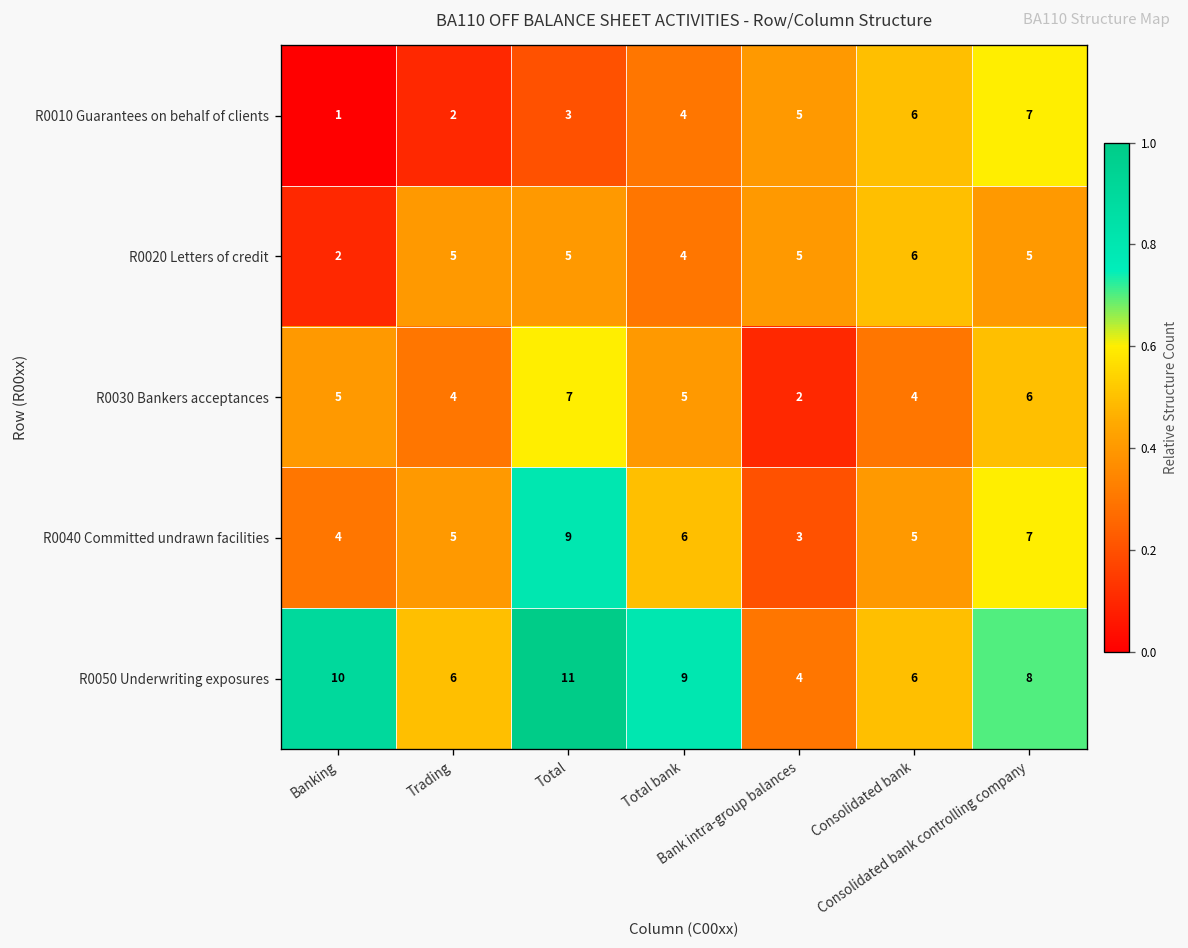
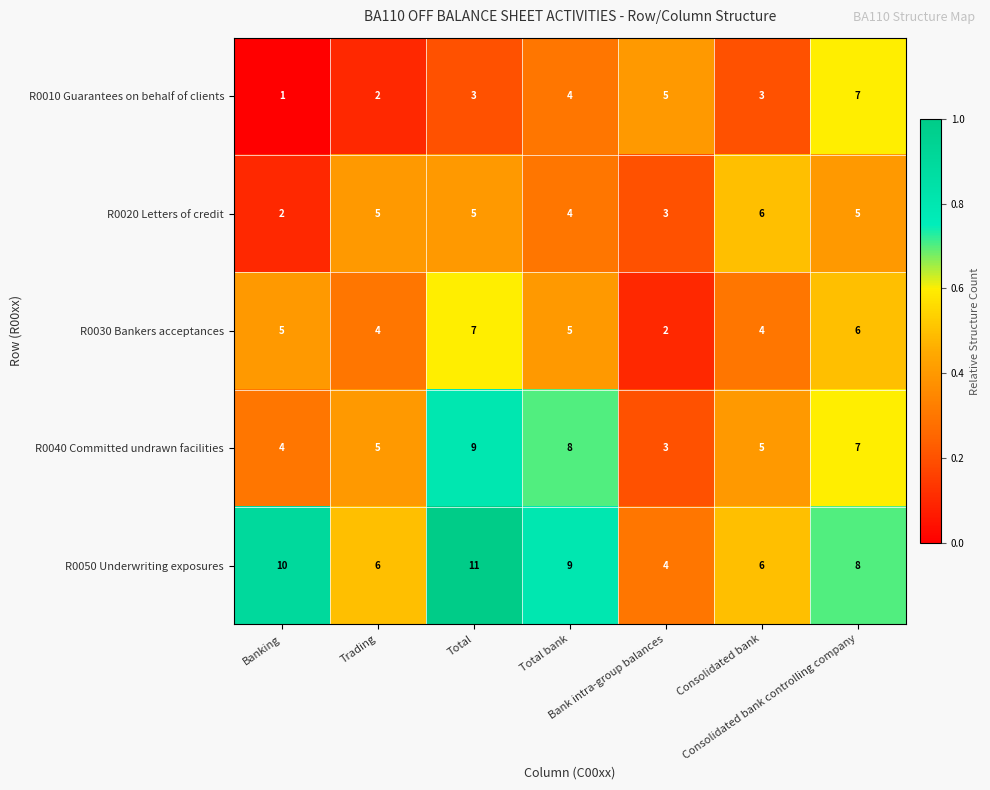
  {
    "R0010 Guarantees on behalf of clients": {
      "Banking": 1,
      "Trading": 2,
      "Total": 3,
      "Total bank": 4,
      "Bank intra-group balances": 5,
-     "Consolidated bank": 6,
+     "Consolidated bank": 3,
      "Consolidated bank controlling company": 7
    },
    "R0020 Letters of credit": {
      "Banking": 2,
      "Trading": 5,
      "Total": 5,
      "Total bank": 4,
-     "Bank intra-group balances": 5,
+     "Bank intra-group balances": 3,
      "Consolidated bank": 6,
      "Consolidated bank controlling company": 5
    },
    "R0030 Bankers acceptances": {
      "Banking": 5,
      "Trading": 4,
      "Total": 7,
      "Total bank": 5,
      "Bank intra-group balances": 2,
      "Consolidated bank": 4,
      "Consolidated bank controlling company": 6
    },
    "R0040 Committed undrawn facilities": {
      "Banking": 4,
      "Trading": 5,
      "Total": 9,
-     "Total bank": 6,
+     "Total bank": 8,
      "Bank intra-group balances": 3,
      "Consolidated bank": 5,
      "Consolidated bank controlling company": 7
    },
    "R0050 Underwriting exposures": {
      "Banking": 10,
      "Trading": 6,
      "Total": 11,
      "Total bank": 9,
      "Bank intra-group balances": 4,
      "Consolidated bank": 6,
      "Consolidated bank controlling company": 8
    }
  }
